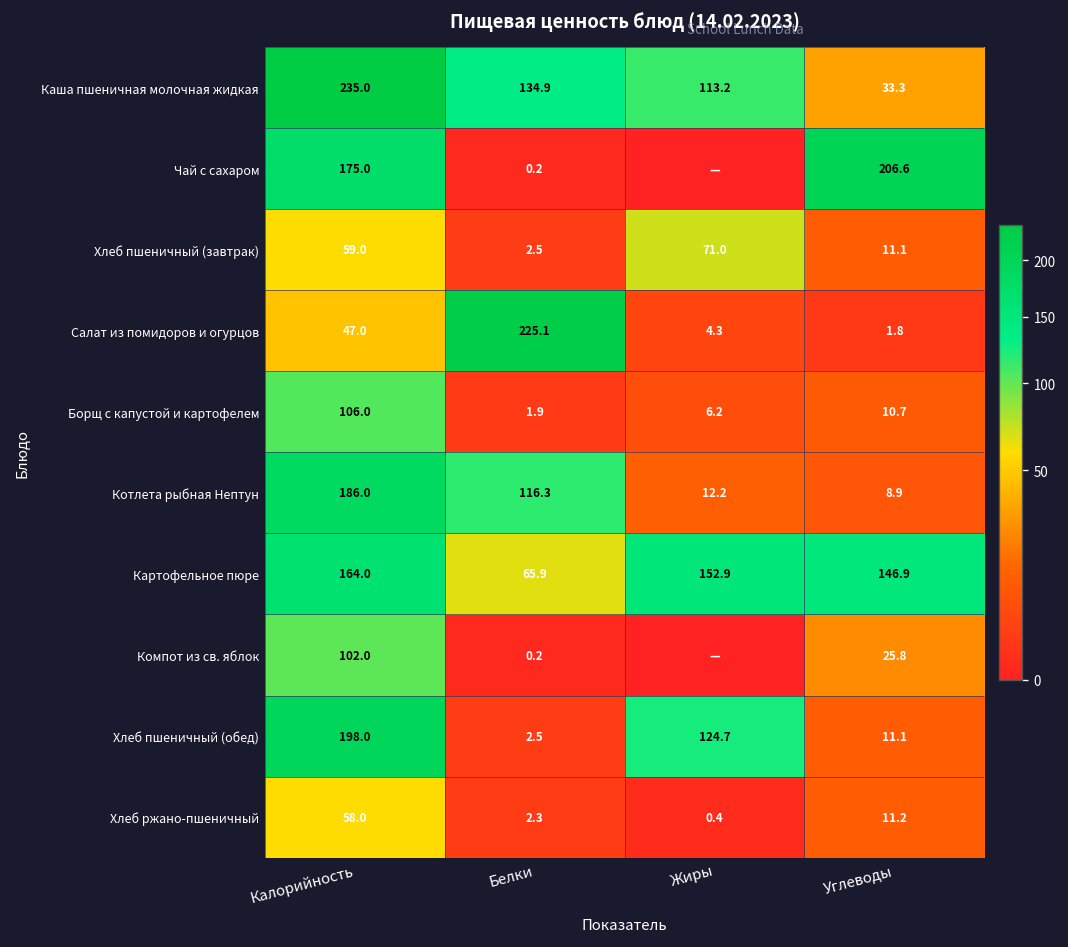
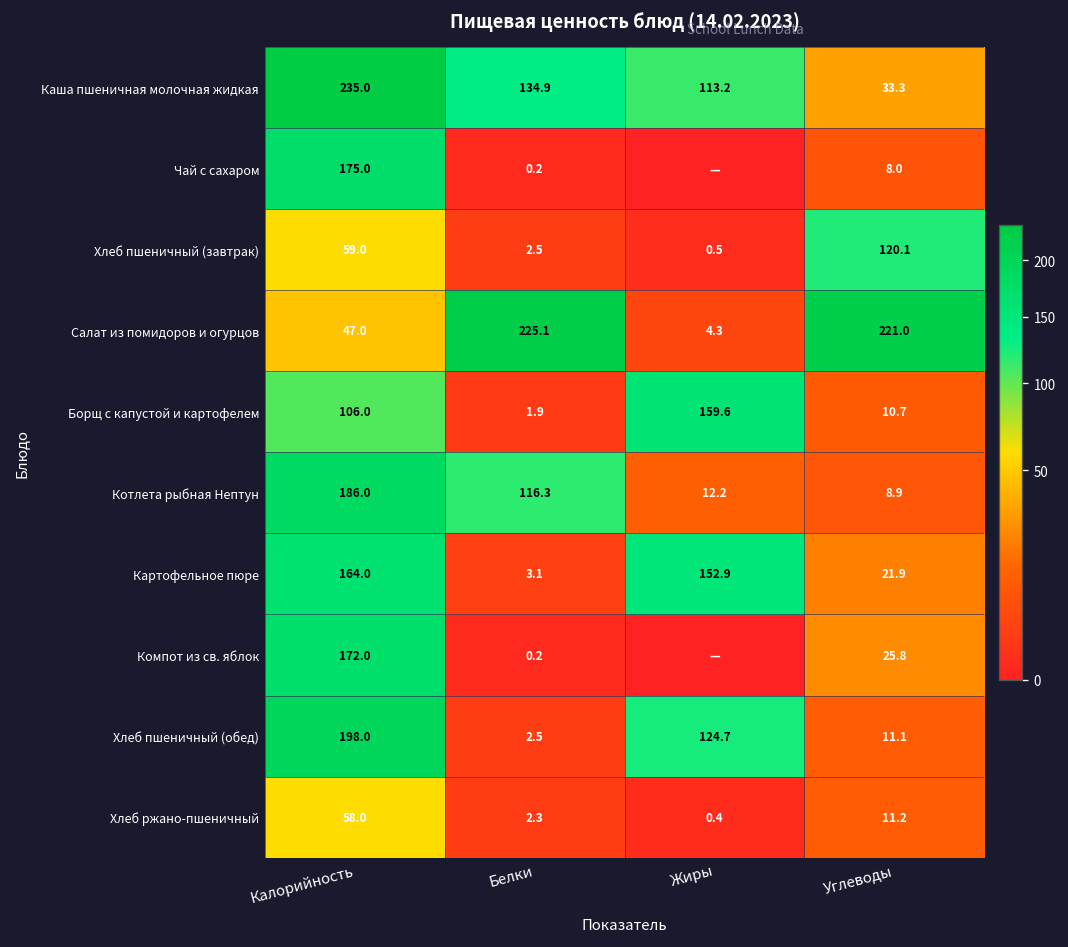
  {
    "Каша пшеничная молочная жидкая": {
      "Калорийность": 235.0,
      "Белки": 134.9,
      "Жиры": 113.2,
      "Углеводы": 33.3
    },
    "Чай с сахаром": {
      "Калорийность": 175.0,
      "Белки": 0.2,
-     "Углеводы": 206.6
+     "Углеводы": 8.0
    },
    "Хлеб пшеничный (завтрак)": {
      "Калорийность": 59.0,
      "Белки": 2.5,
-     "Жиры": 71.0,
-     "Углеводы": 11.1
+     "Жиры": 0.5,
+     "Углеводы": 120.1
    },
    "Салат из помидоров и огурцов": {
      "Калорийность": 47.0,
      "Белки": 225.1,
      "Жиры": 4.3,
-     "Углеводы": 1.8
+     "Углеводы": 221.0
    },
    "Борщ с капустой и картофелем": {
      "Калорийность": 106.0,
      "Белки": 1.9,
-     "Жиры": 6.2,
+     "Жиры": 159.6,
      "Углеводы": 10.7
    },
    "Котлета рыбная Нептун": {
      "Калорийность": 186.0,
      "Белки": 116.3,
      "Жиры": 12.2,
      "Углеводы": 8.9
    },
    "Картофельное пюре": {
      "Калорийность": 164.0,
-     "Белки": 65.9,
+     "Белки": 3.1,
      "Жиры": 152.9,
-     "Углеводы": 146.9
+     "Углеводы": 21.9
    },
    "Компот из св. яблок": {
-     "Калорийность": 102.0,
+     "Калорийность": 172.0,
      "Белки": 0.2,
      "Углеводы": 25.8
    },
    "Хлеб пшеничный (обед)": {
      "Калорийность": 198.0,
      "Белки": 2.5,
      "Жиры": 124.7,
      "Углеводы": 11.1
    },
    "Хлеб ржано-пшеничный": {
      "Калорийность": 58.0,
      "Белки": 2.3,
      "Жиры": 0.4,
      "Углеводы": 11.2
    }
  }
